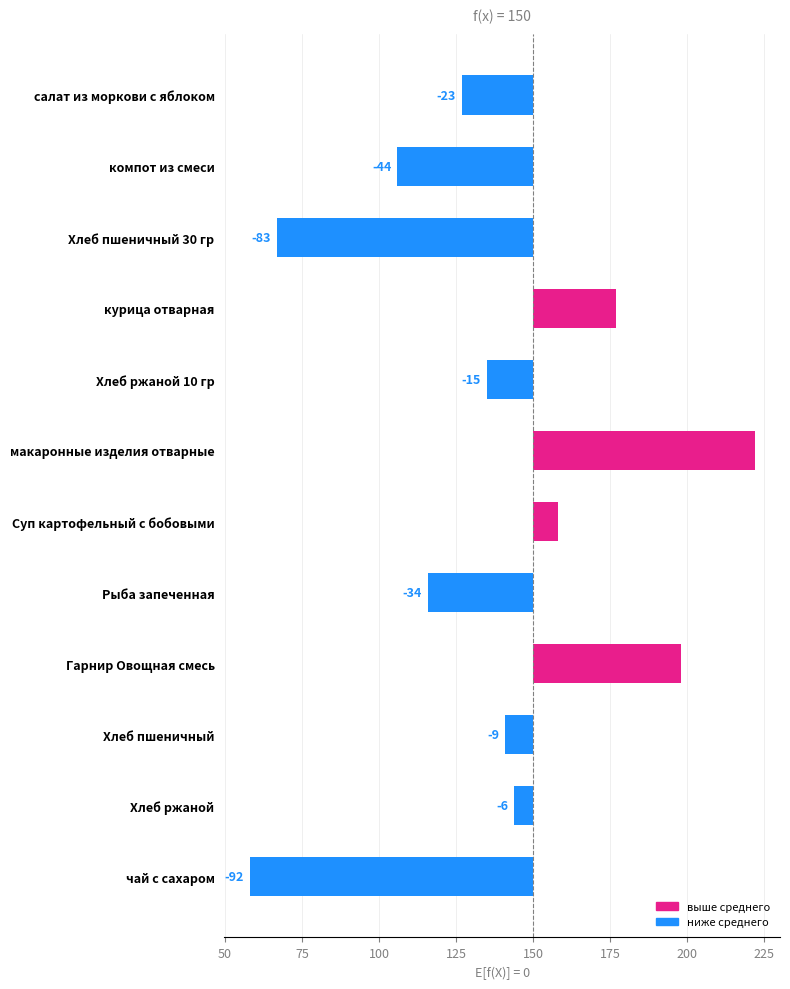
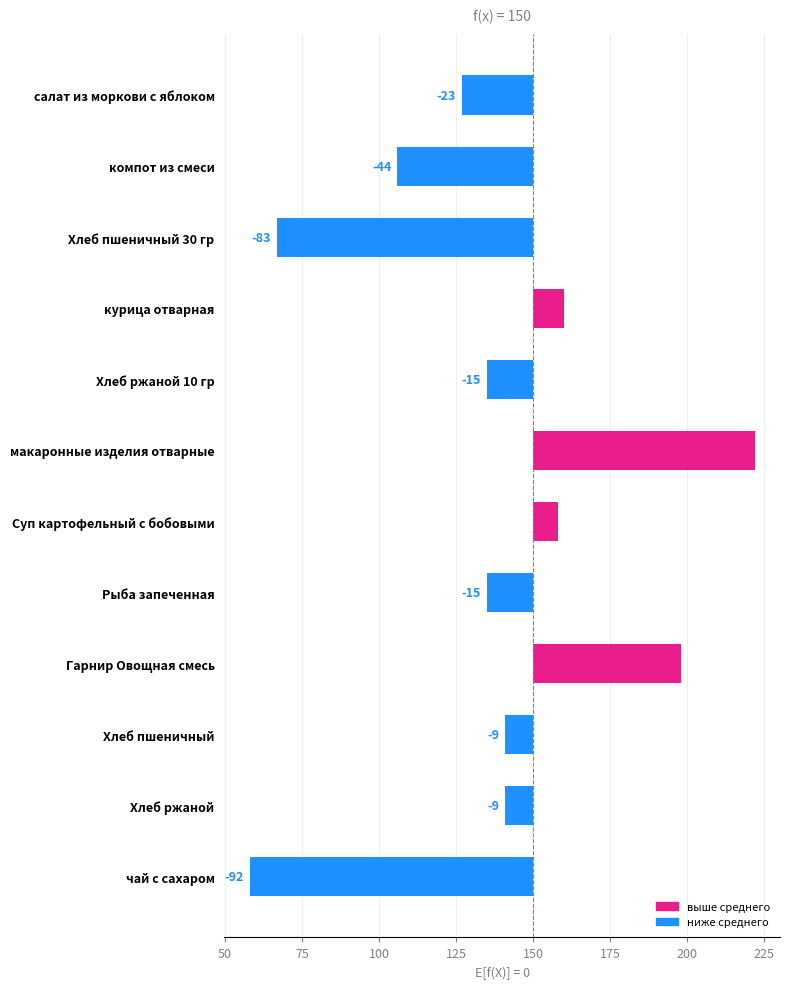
  {
    "салат из моркови с яблоком": -23,
    "компот из смеси": -44,
    "Хлеб пшеничный 30 гр": -83,
-   "курица отварная": 177,
+   "курица отварная": 160,
    "Хлеб ржаной 10 гр": -15,
-   "Рыба запеченная": -34,
+   "Рыба запеченная": -15,
    "Хлеб пшеничный": -9,
-   "Хлеб ржаной": -6,
+   "Хлеб ржаной": -9,
    "чай с сахаром": -92
  }
